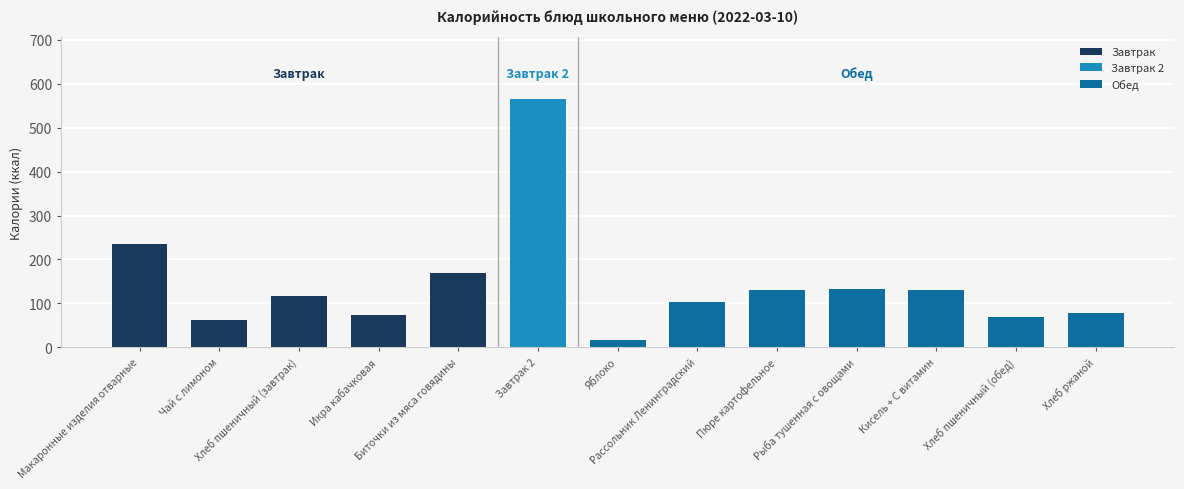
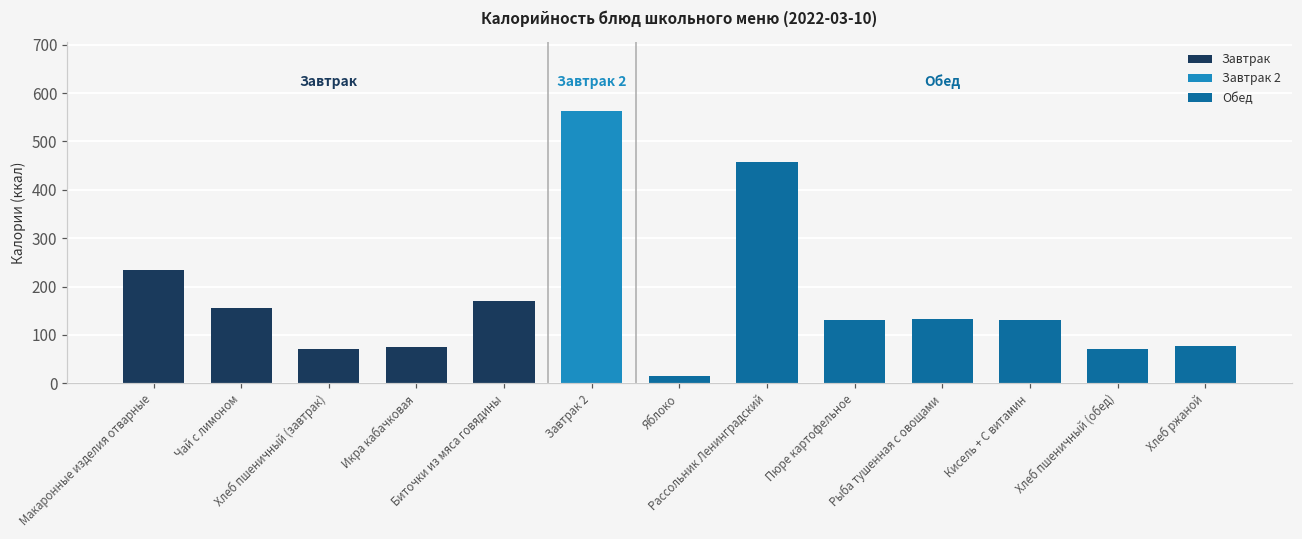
  {
    "Макаронные изделия отварные": 240,
-   "Чай с лимоном": 60,
-   "Хлеб пшеничный (завтрак)": 120,
+   "Чай с лимоном": 160,
+   "Хлеб пшеничный (завтрак)": 70,
    "Икра кабачковая": 70,
    "Биточки из мяса говядины": 170,
    "Яблоко": 20,
-   "Рассольник Ленинградский": 100,
+   "Рассольник Ленинградский": 460,
    "Пюре картофельное": 130,
    "Рыба тушенная с овощами": 130,
    "Кисель + С витамин": 130,
    "Хлеб пшеничный (обед)": 70,
    "Хлеб ржаной": 80
  }
